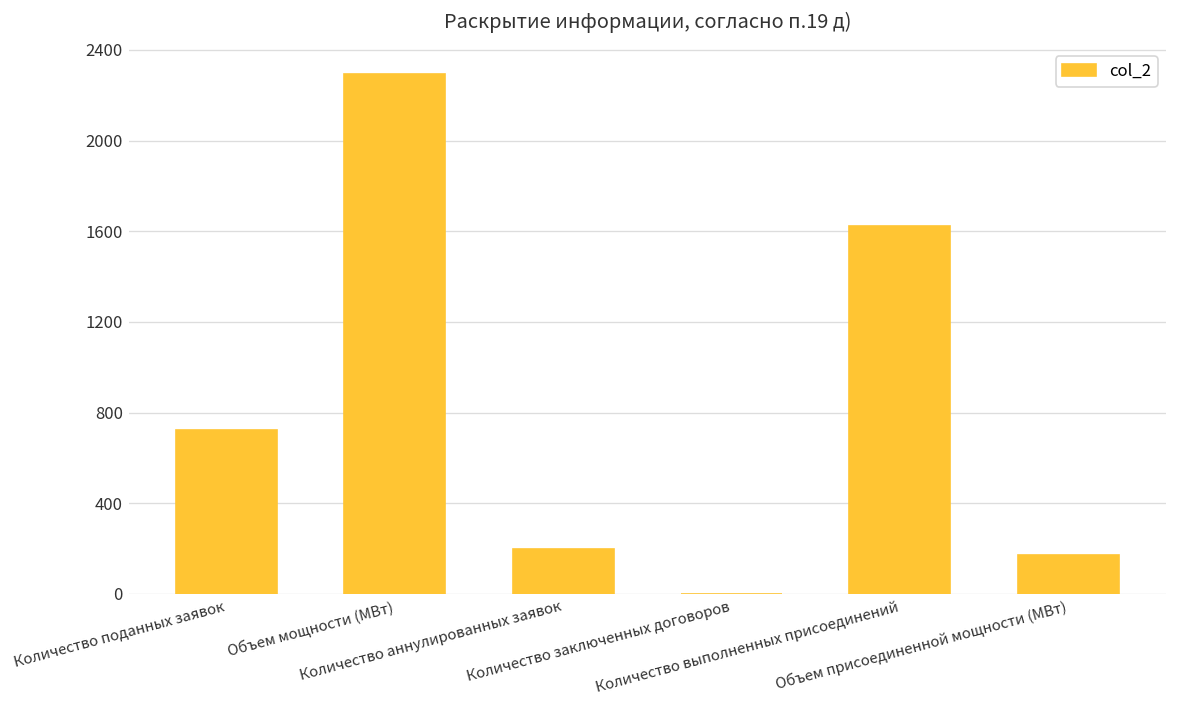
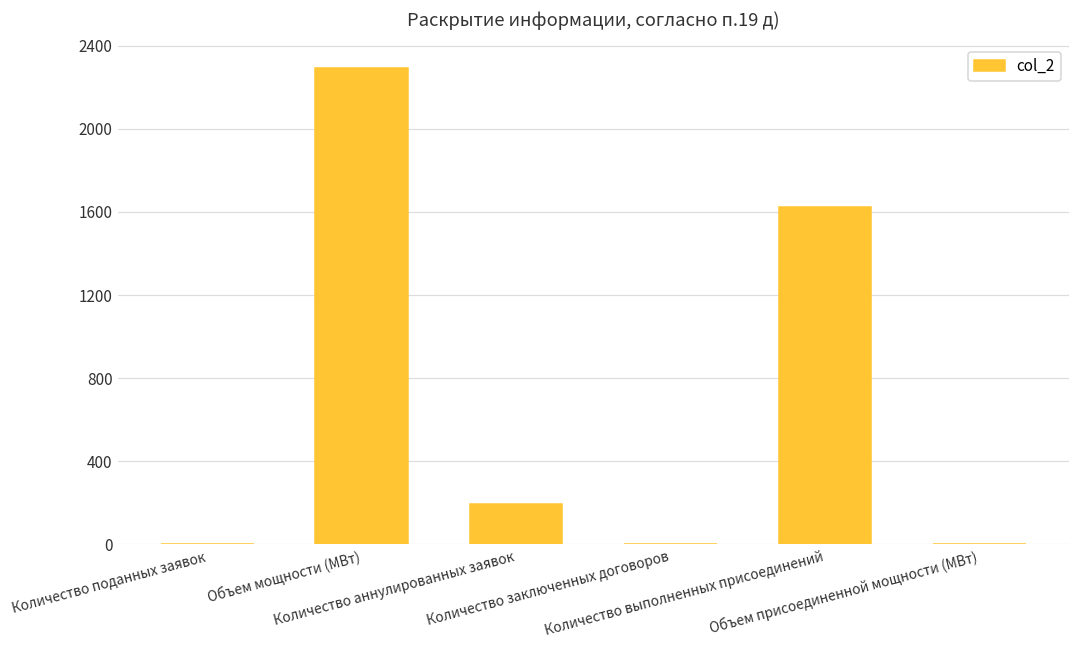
  {
-   "Количество поданных заявок": 720,
+   "Количество поданных заявок": 0,
    "Объем мощности (МВт)": 2290,
    "Количество аннулированных заявок": 200,
    "Количество заключенных договоров": 0,
    "Количество выполненных присоединений": 1630,
-   "Объем присоединенной мощности (МВт)": 170
+   "Объем присоединенной мощности (МВт)": 0
  }
